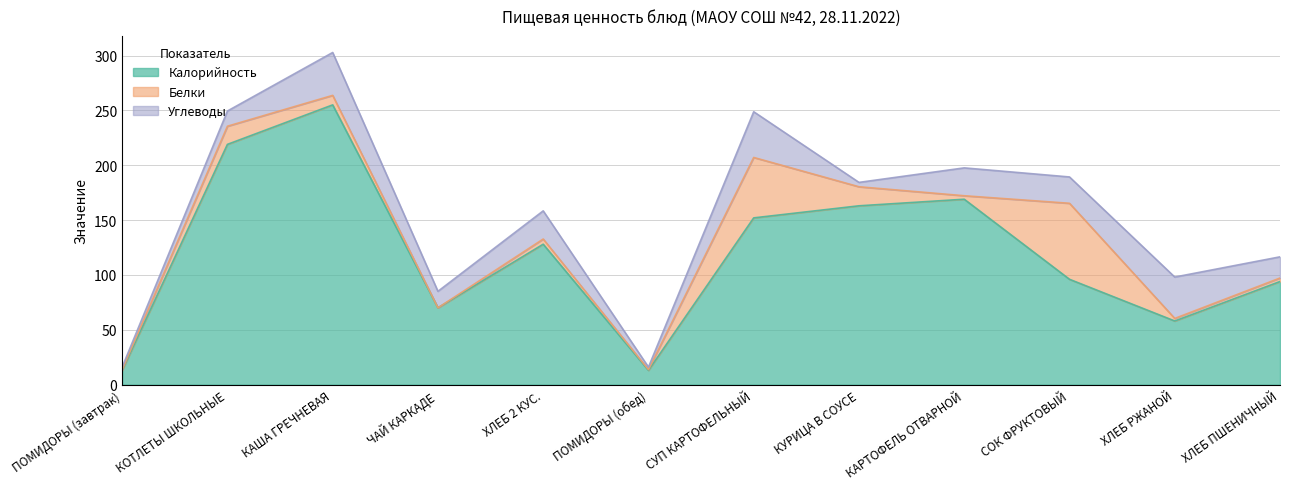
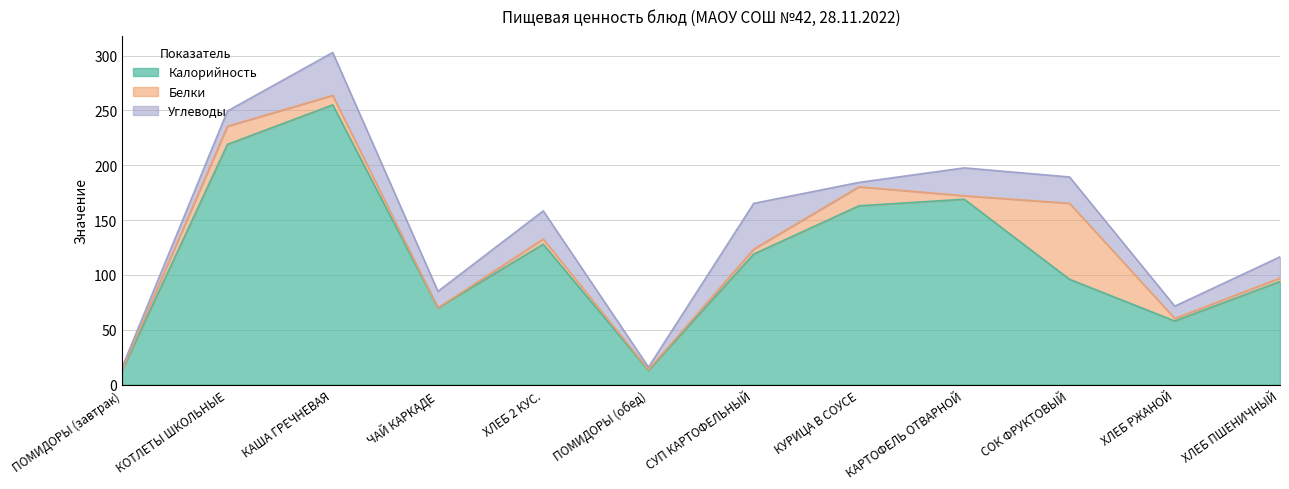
  {
    "Калорийность": {
      "КОТЛЕТЫ ШКОЛЬНЫЕ": 219,
      "КАША ГРЕЧНЕВАЯ": 255,
      "ХЛЕБ 2 КУС.": 128,
-     "СУП КАРТОФЕЛЬНЫЙ": 152,
+     "СУП КАРТОФЕЛЬНЫЙ": 119,
      "КУРИЦА В СОУСЕ": 163,
      "КАРТОФЕЛЬ ОТВАРНОЙ": 169,
      "СОК ФРУКТОВЫЙ": 96,
      "ХЛЕБ РЖАНОЙ": 58,
      "ХЛЕБ ПШЕНИЧНЫЙ": 94
    },
    "Белки": {
      "КОТЛЕТЫ ШКОЛЬНЫЕ": 17,
      "КАША ГРЕЧНЕВАЯ": 9,
      "ХЛЕБ 2 КУС.": 5,
-     "СУП КАРТОФЕЛЬНЫЙ": 55,
+     "СУП КАРТОФЕЛЬНЫЙ": 5,
      "КУРИЦА В СОУСЕ": 17,
      "КАРТОФЕЛЬ ОТВАРНОЙ": 3,
      "СОК ФРУКТОВЫЙ": 69,
      "ХЛЕБ РЖАНОЙ": 2,
      "ХЛЕБ ПШЕНИЧНЫЙ": 3
    },
    "Углеводы": {
      "КОТЛЕТЫ ШКОЛЬНЫЕ": 14,
      "КАША ГРЕЧНЕВАЯ": 39,
      "ЧАЙ КАРКАДЕ": 15,
      "ХЛЕБ 2 КУС.": 26,
      "СУП КАРТОФЕЛЬНЫЙ": 42,
      "КУРИЦА В СОУСЕ": 4,
      "КАРТОФЕЛЬ ОТВАРНОЙ": 25,
      "СОК ФРУКТОВЫЙ": 24,
-     "ХЛЕБ РЖАНОЙ": 38,
+     "ХЛЕБ РЖАНОЙ": 11,
      "ХЛЕБ ПШЕНИЧНЫЙ": 19
    }
  }
